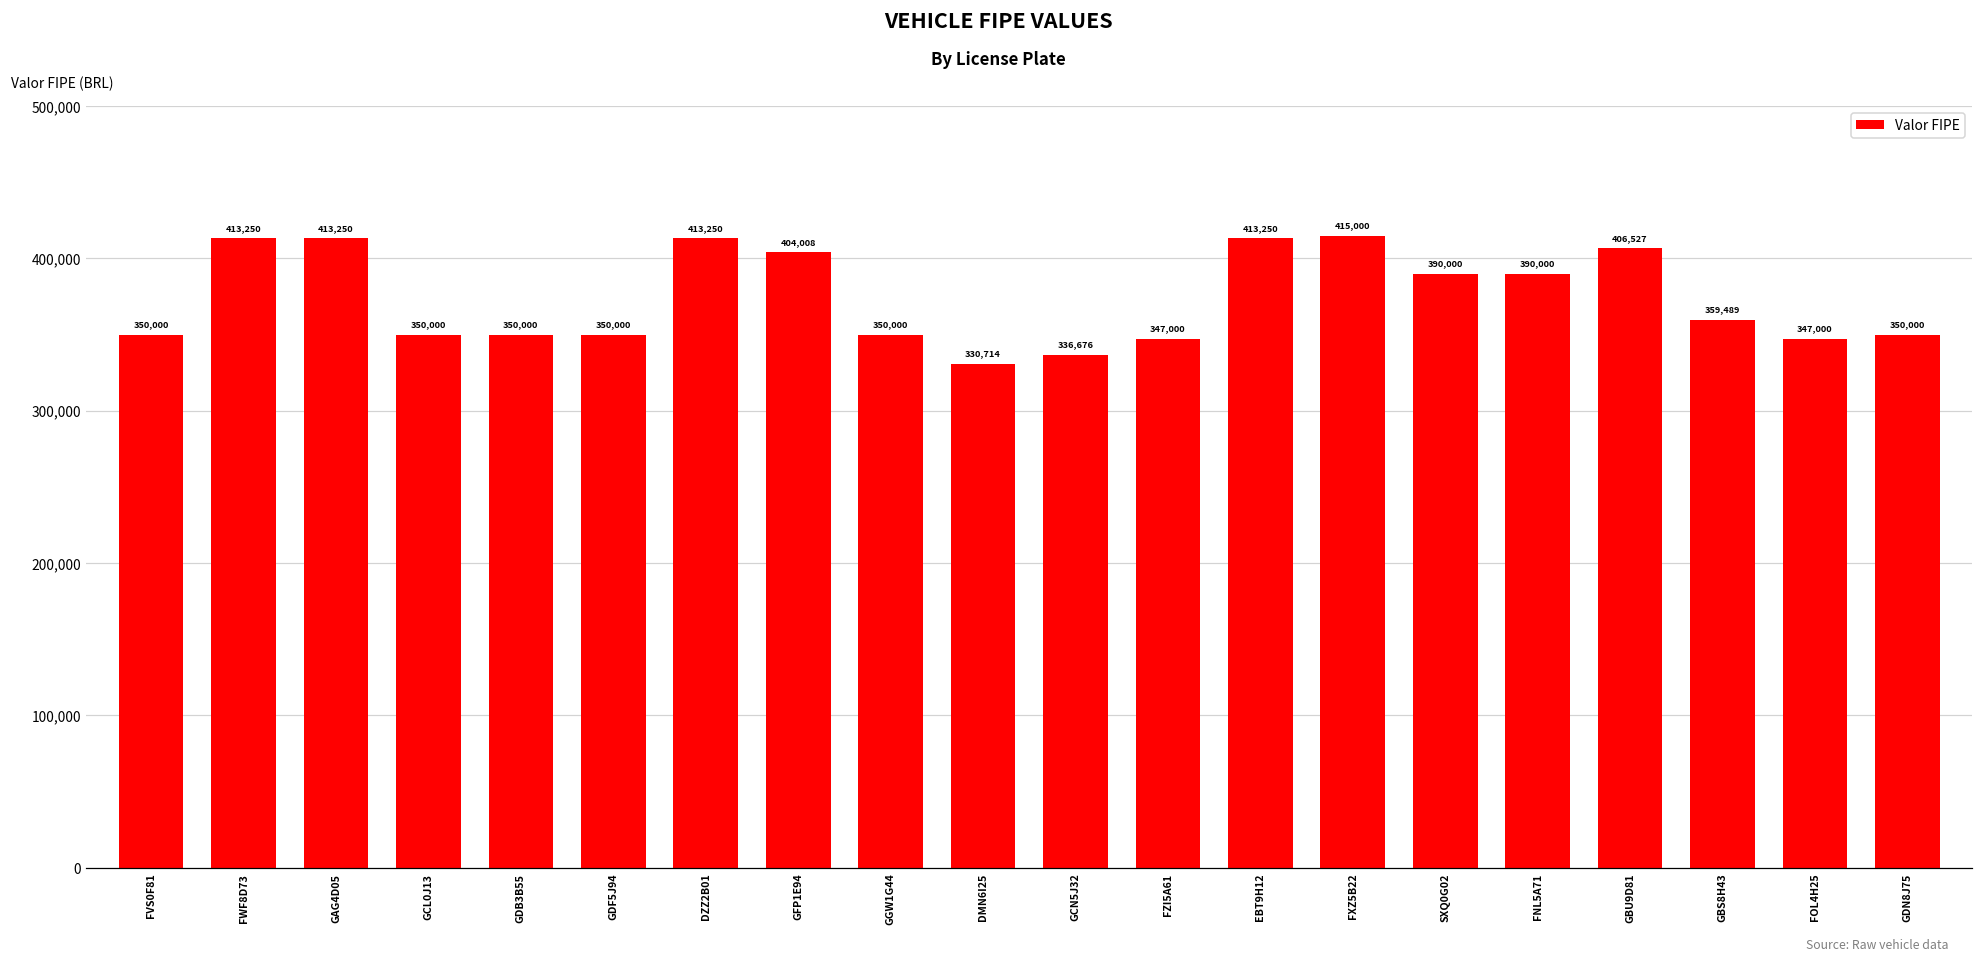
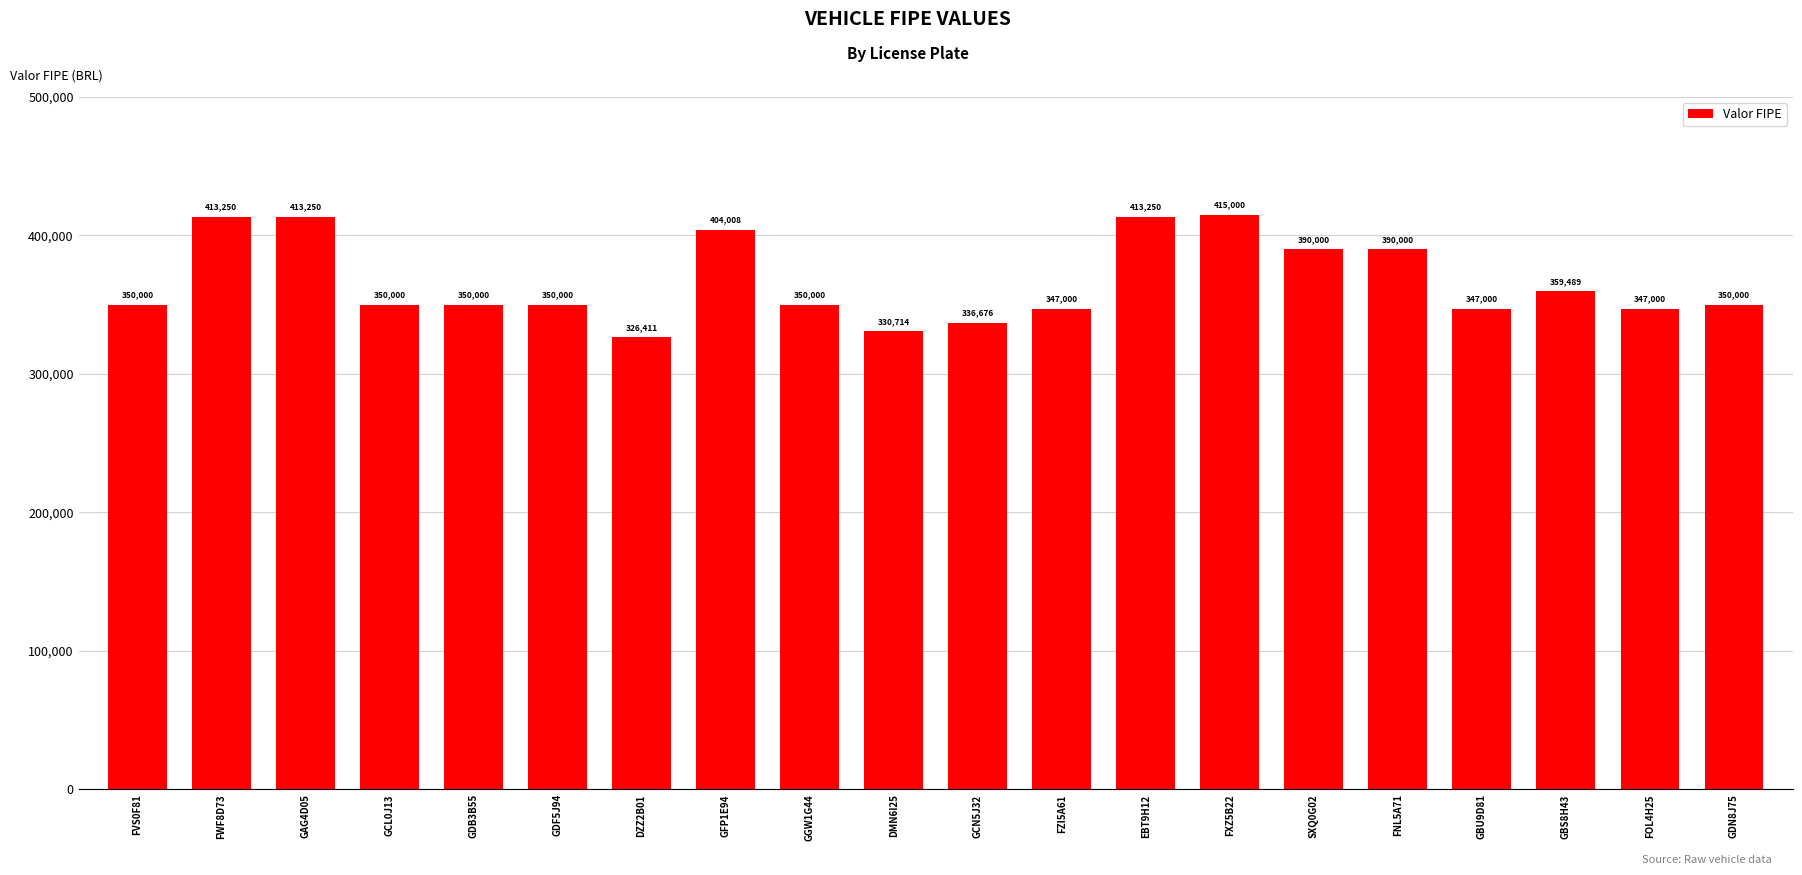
  {
    "FVS0F81": "350,000",
    "FWF8D73": "413,250",
    "GAG4D05": "413,250",
    "GCL0J13": "350,000",
    "GDB3B55": "350,000",
    "GDF5J94": "350,000",
-   "DZZ2B01": "413,250",
+   "DZZ2B01": "326,411",
    "GFP1E94": "404,008",
    "GGW1G44": "350,000",
    "DMN6I25": "330,714",
    "GCN5J32": "336,676",
    "FZI5A61": "347,000",
    "EBT9H12": "413,250",
    "FXZ5B22": "415,000",
    "SXQ0G02": "390,000",
    "FNL5A71": "390,000",
-   "GBU9D81": "406,527",
+   "GBU9D81": "347,000",
    "GBS8H43": "359,489",
    "FOL4H25": "347,000",
    "GDN8J75": "350,000"
  }
